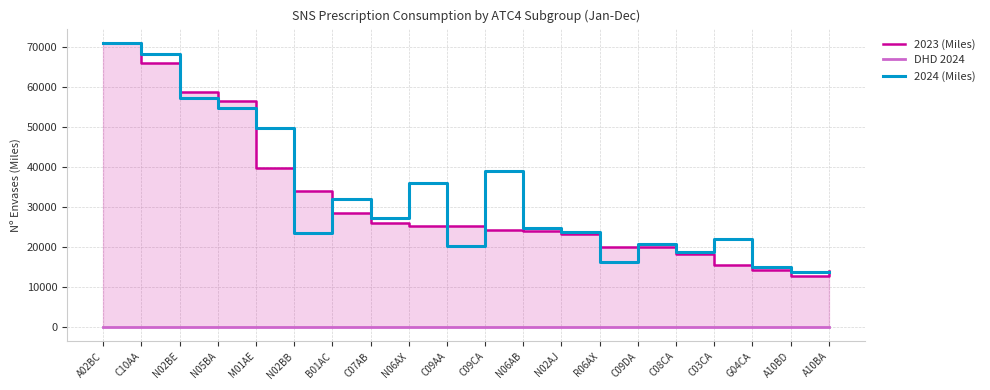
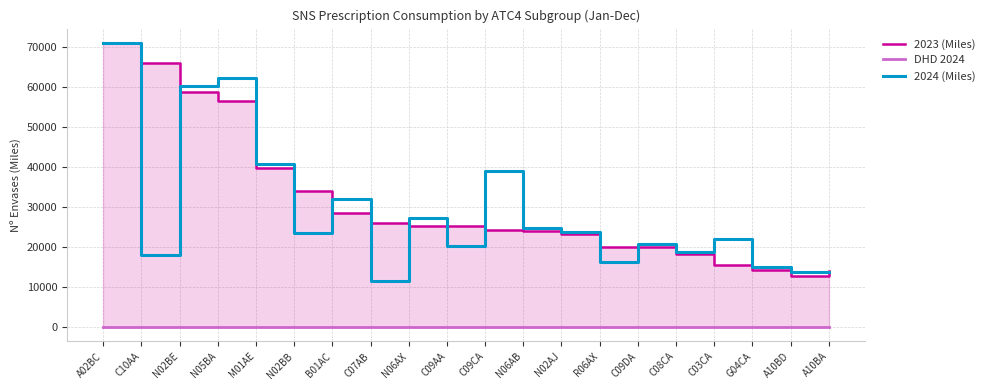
  {
    "DHD 2024": {
      "A02BC": 0,
      "C10AA": 0,
      "N02BE": 0,
      "N05BA": 0,
      "M01AE": 0,
      "N02BB": 0,
      "B01AC": 0,
      "C07AB": 0,
      "N06AX": 0,
      "C09AA": 0,
      "C09CA": 0,
      "N06AB": 0,
      "N02AJ": 0,
      "R06AX": 0,
      "C09DA": 0,
      "C08CA": 0,
      "C03CA": 0,
      "G04CA": 0,
      "A10BD": 0,
      "A10BA": 0
    },
    "2024 (Miles)": {
-     "C10AA": 68000,
-     "N02BE": 57000,
-     "N05BA": 55000,
-     "M01AE": 50000,
+     "C10AA": 18000,
+     "N02BE": 60000,
+     "N05BA": 62000,
+     "M01AE": 41000,
      "N02BB": 24000,
      "B01AC": 32000,
-     "C07AB": 27000,
-     "N06AX": 36000,
+     "C07AB": 12000,
+     "N06AX": 27000,
      "C09AA": 20000,
      "C09CA": 39000,
      "R06AX": 16000,
      "C09DA": 21000,
      "C08CA": 19000,
      "C03CA": 22000
    }
  }
